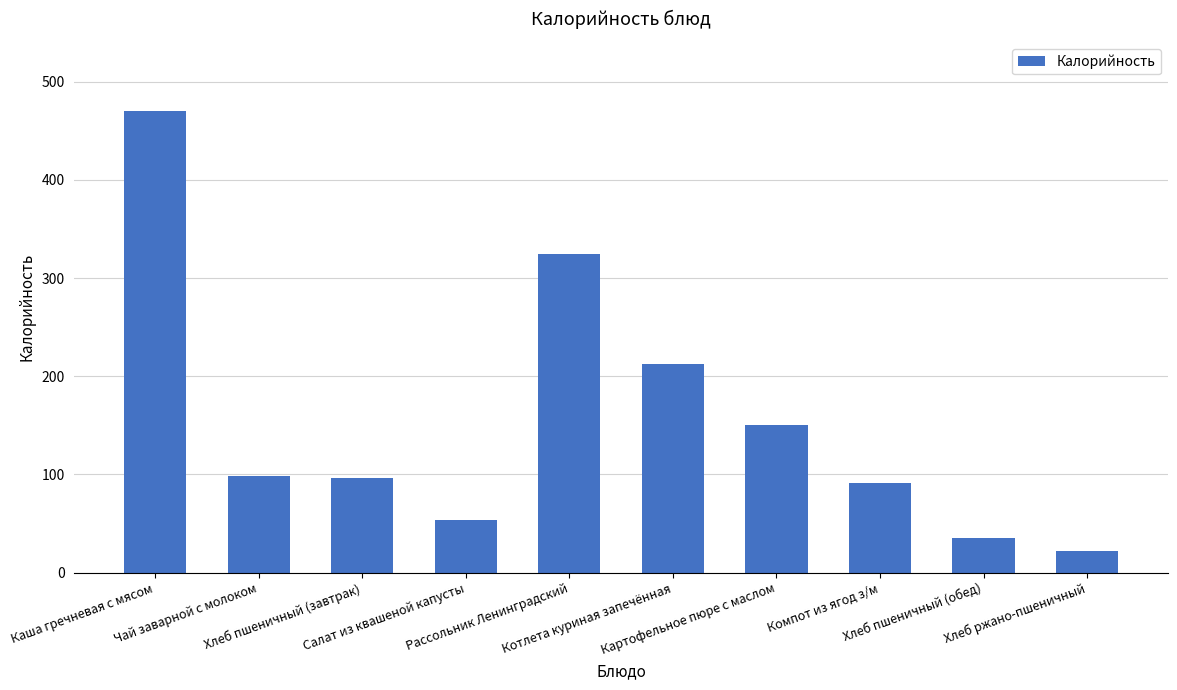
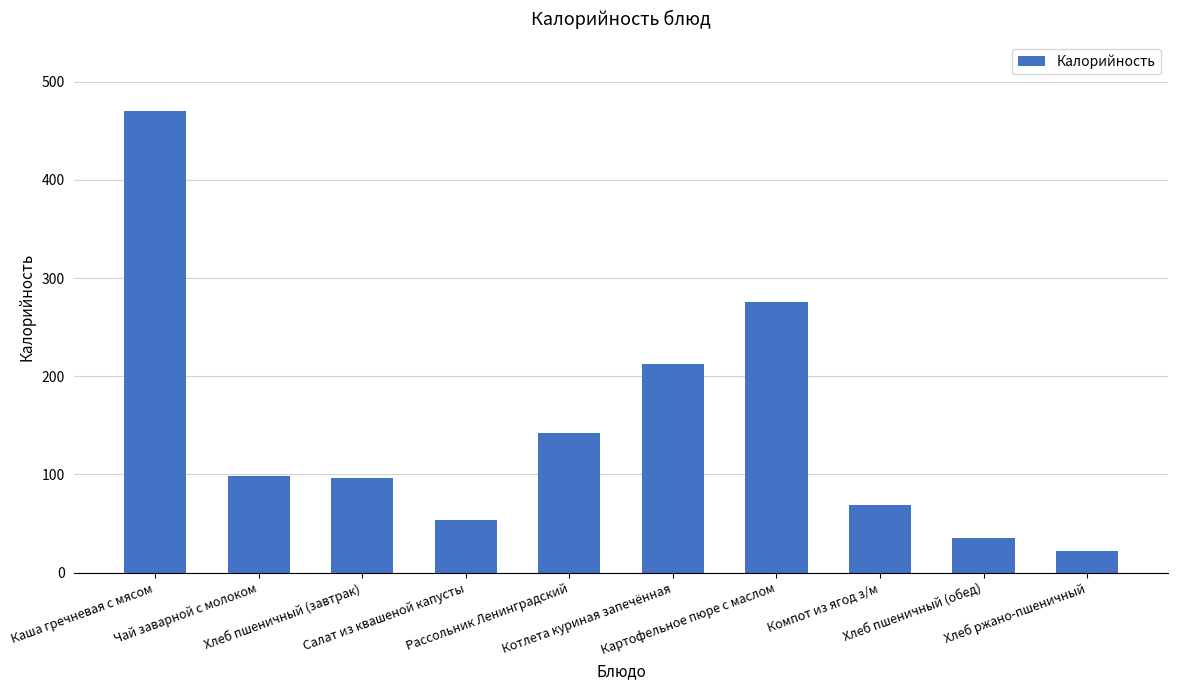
  {
    "Каша гречневая с мясом": 470,
    "Чай заварной с молоком": 100,
    "Хлеб пшеничный (завтрак)": 100,
    "Салат из квашеной капусты": 50,
-   "Рассольник Ленинградский": 330,
+   "Рассольник Ленинградский": 140,
    "Котлета куриная запечённая": 210,
-   "Картофельное пюре с маслом": 150,
-   "Компот из ягод з/м": 90,
+   "Картофельное пюре с маслом": 280,
+   "Компот из ягод з/м": 70,
    "Хлеб пшеничный (обед)": 40,
    "Хлеб ржано-пшеничный": 20
  }
